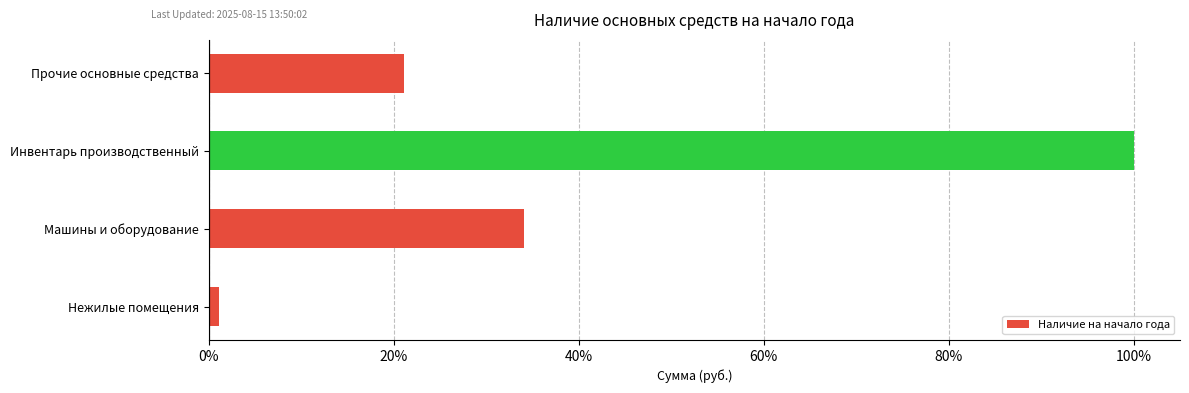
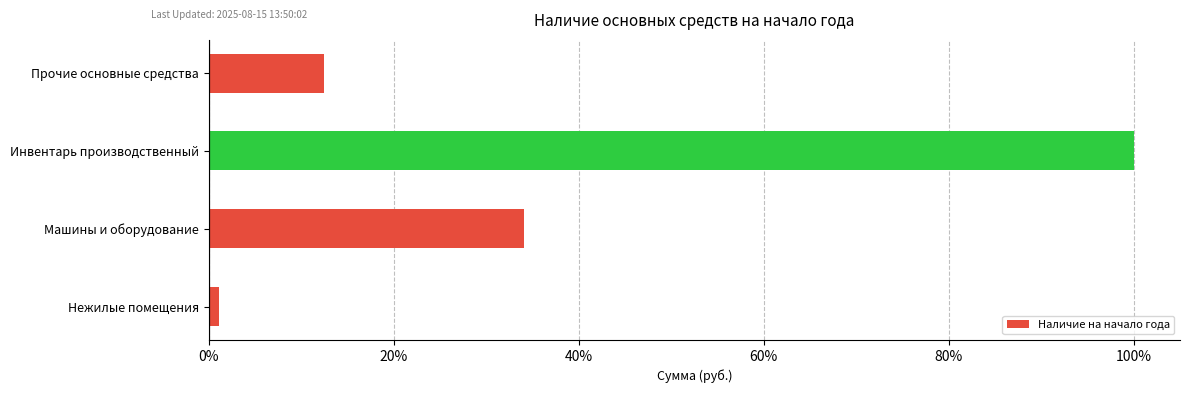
  {
-   "Прочие основные средства": "21%",
+   "Прочие основные средства": "12%",
    "Инвентарь производственный": "100%",
    "Машины и оборудование": "34%",
    "Нежилые помещения": "1%"
  }
